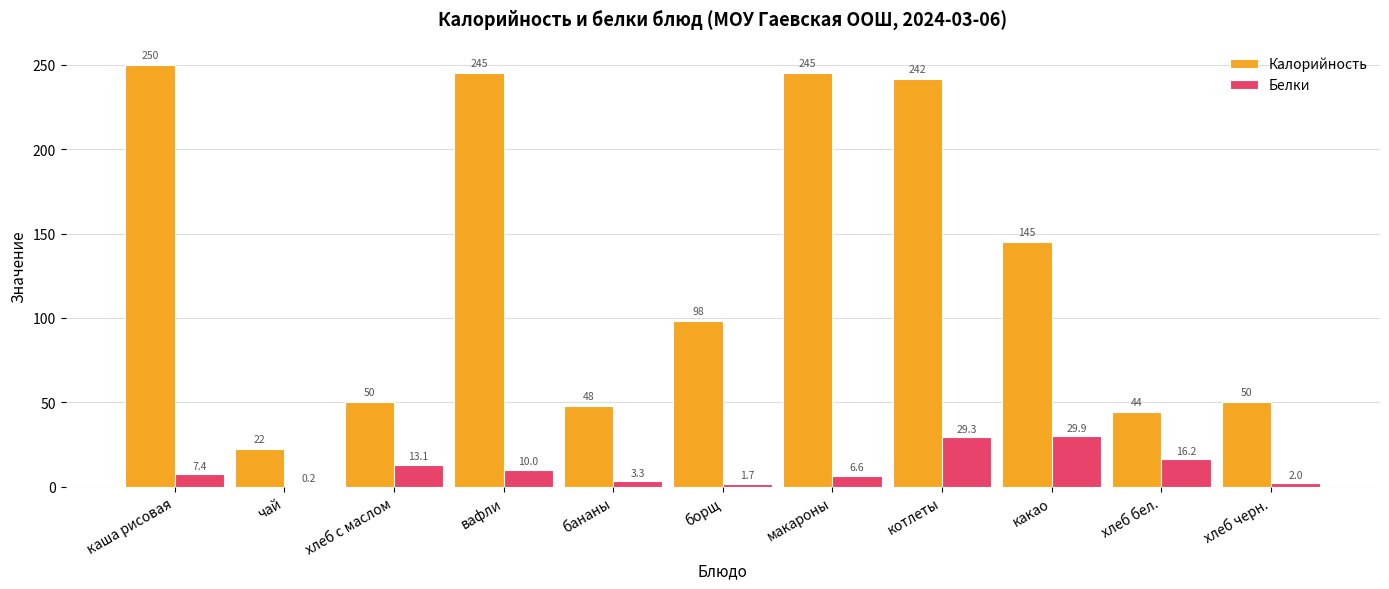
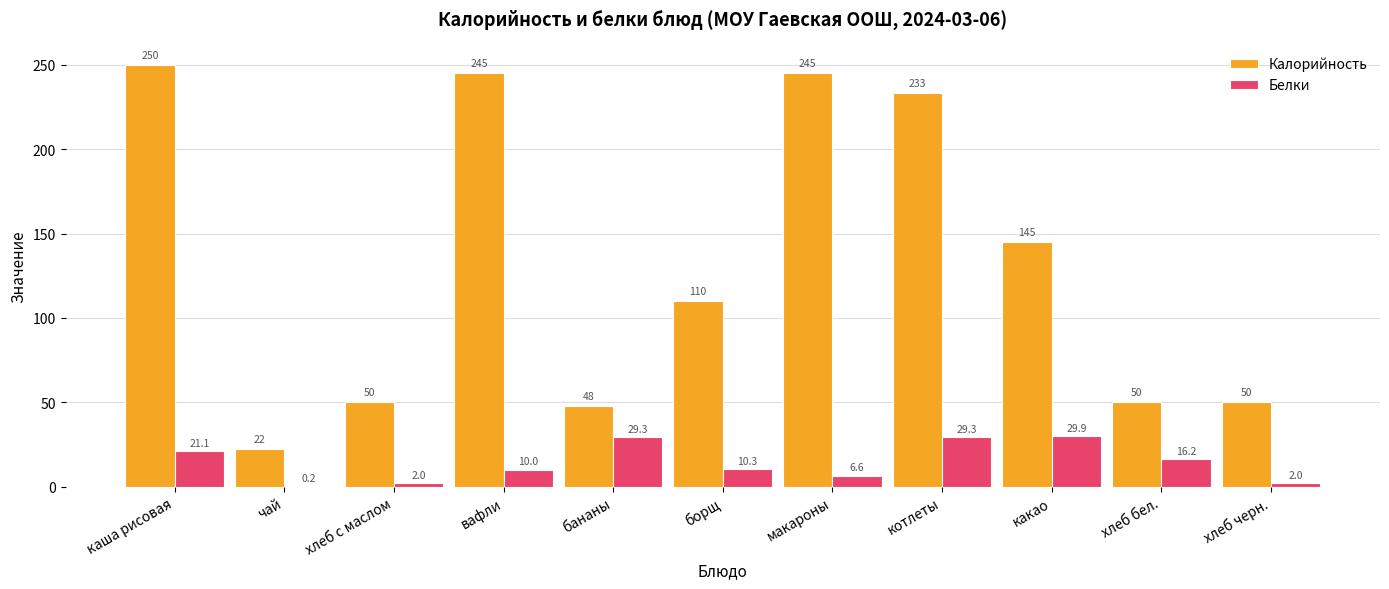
  {
    "Калорийность": {
      "каша рисовая": 250,
      "чай": 22,
      "хлеб с маслом": 50,
      "вафли": 245,
      "бананы": 48,
-     "борщ": 98,
+     "борщ": 110,
      "макароны": 245,
-     "котлеты": 242,
+     "котлеты": 233,
      "какао": 145,
-     "хлеб бел.": 44,
+     "хлеб бел.": 50,
      "хлеб черн.": 50
    },
    "Белки": {
-     "каша рисовая": 7.4,
+     "каша рисовая": 21.1,
      "чай": 0.2,
-     "хлеб с маслом": 13.1,
+     "хлеб с маслом": 2.0,
      "вафли": 10.0,
-     "бананы": 3.3,
-     "борщ": 1.7,
+     "бананы": 29.3,
+     "борщ": 10.3,
      "макароны": 6.6,
      "котлеты": 29.3,
      "какао": 29.9,
      "хлеб бел.": 16.2,
      "хлеб черн.": 2.0
    }
  }
